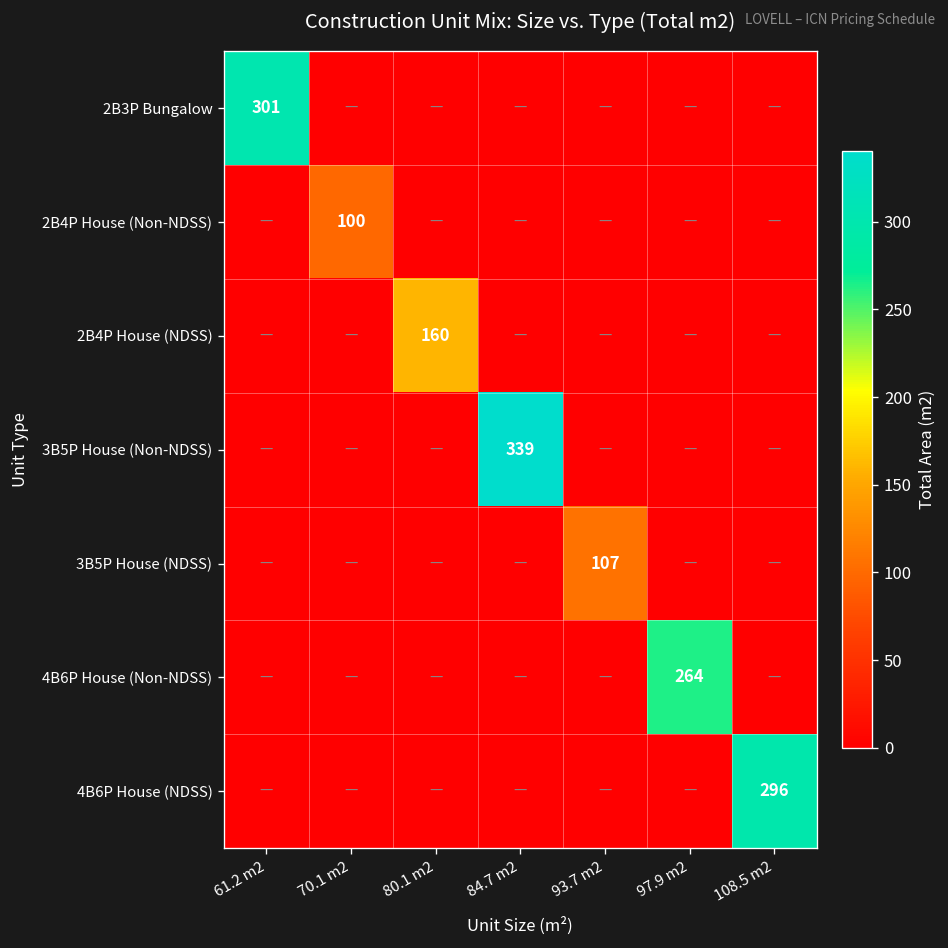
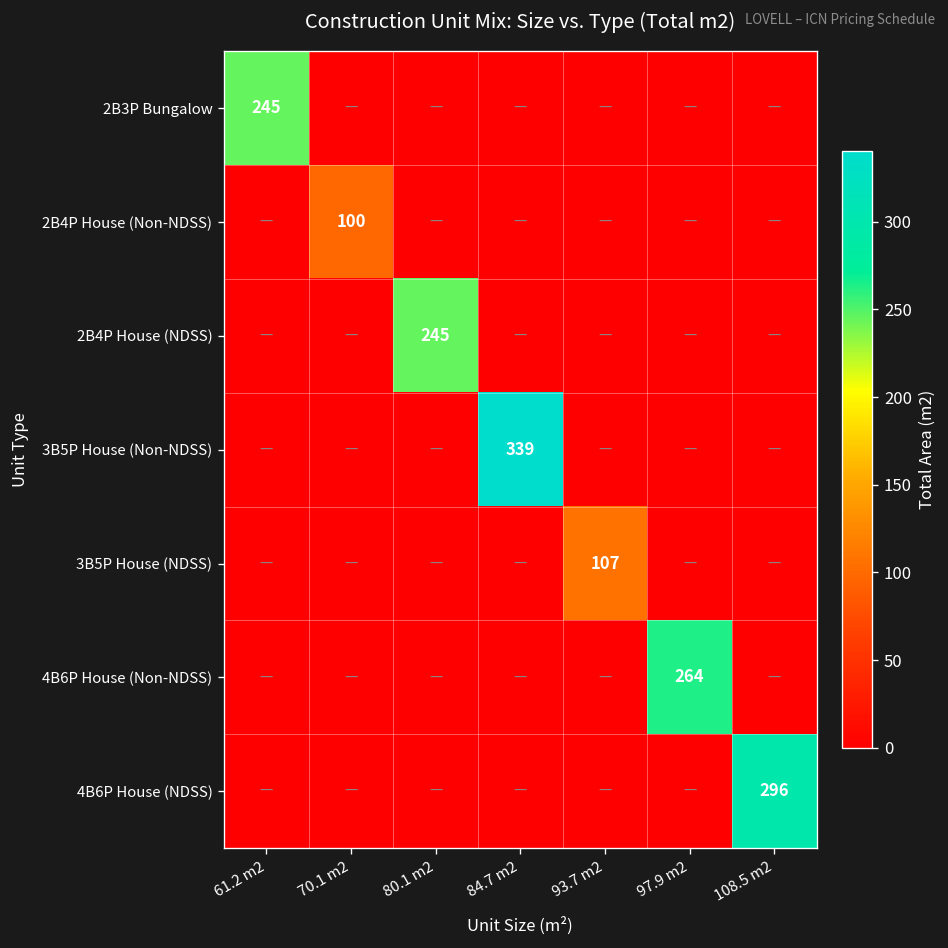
  {
    "2B3P Bungalow": {
-     "61.2 m2": 301
+     "61.2 m2": 245
    },
    "2B4P House (Non-NDSS)": {
      "70.1 m2": 100
    },
    "2B4P House (NDSS)": {
-     "80.1 m2": 160
+     "80.1 m2": 245
    },
    "3B5P House (Non-NDSS)": {
      "84.7 m2": 339
    },
    "3B5P House (NDSS)": {
      "93.7 m2": 107
    },
    "4B6P House (Non-NDSS)": {
      "97.9 m2": 264
    },
    "4B6P House (NDSS)": {
      "108.5 m2": 296
    }
  }
